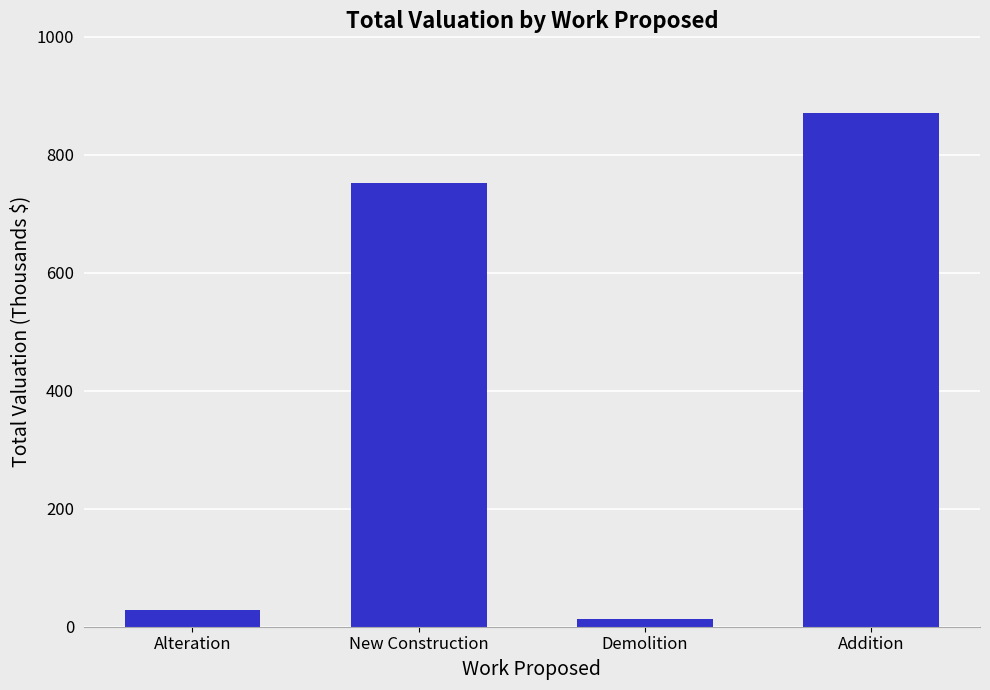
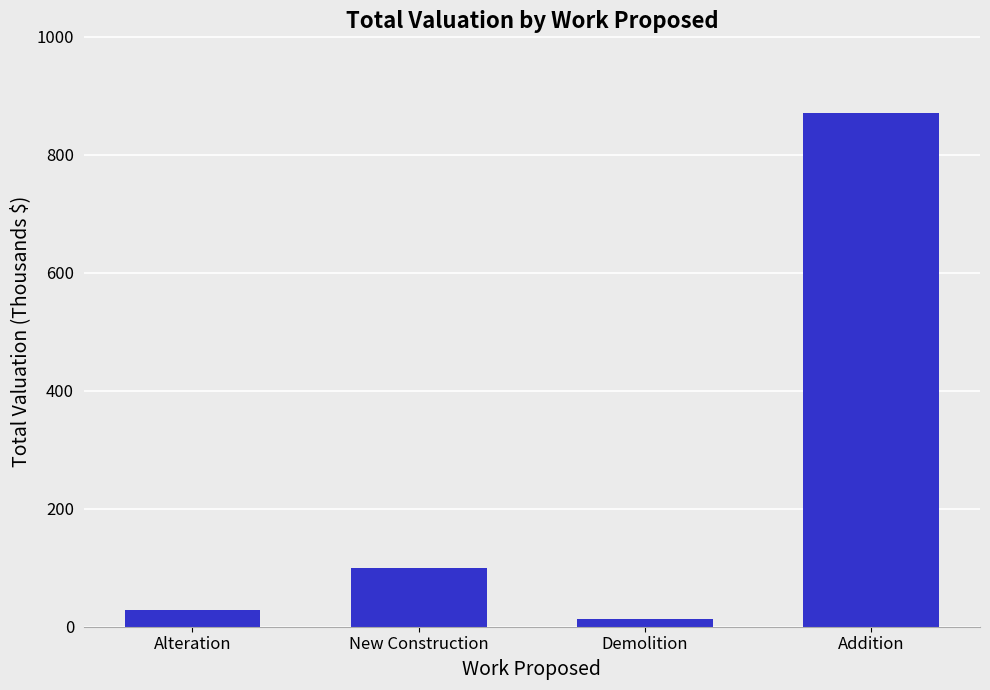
  {
    "Alteration": 30,
-   "New Construction": 750,
+   "New Construction": 100,
    "Demolition": 10,
    "Addition": 870
  }
